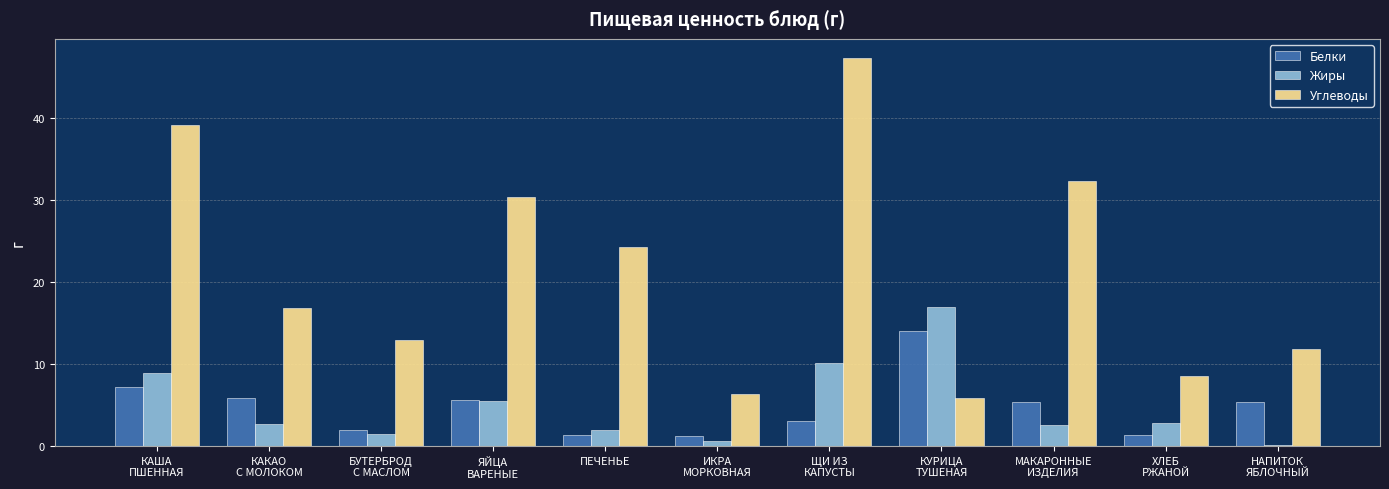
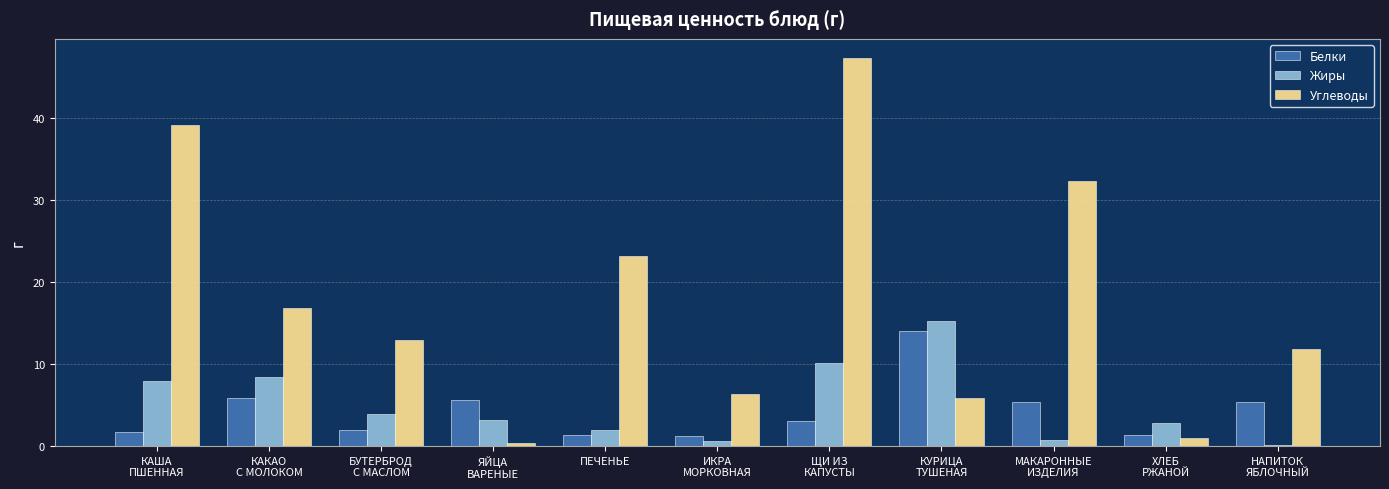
  {
    "Белки": {
-     "КАША ПШЕННАЯ": 7,
+     "КАША ПШЕННАЯ": 2,
      "КАКАО С МОЛОКОМ": 6,
      "БУТЕРБРОД С МАСЛОМ": 2,
      "ЯЙЦА ВАРЕНЫЕ": 6,
      "ПЕЧЕНЬЕ": 1,
      "ИКРА МОРКОВНАЯ": 1,
      "ЩИ ИЗ КАПУСТЫ": 3,
      "КУРИЦА ТУШЕНАЯ": 14,
      "МАКАРОННЫЕ ИЗДЕЛИЯ": 5,
      "ХЛЕБ РЖАНОЙ": 1,
      "НАПИТОК ЯБЛОЧНЫЙ": 5
    },
    "Жиры": {
-     "КАША ПШЕННАЯ": 9,
-     "КАКАО С МОЛОКОМ": 3,
-     "БУТЕРБРОД С МАСЛОМ": 1,
-     "ЯЙЦА ВАРЕНЫЕ": 6,
+     "КАША ПШЕННАЯ": 8,
+     "КАКАО С МОЛОКОМ": 8,
+     "БУТЕРБРОД С МАСЛОМ": 4,
+     "ЯЙЦА ВАРЕНЫЕ": 3,
      "ПЕЧЕНЬЕ": 2,
      "ИКРА МОРКОВНАЯ": 1,
      "ЩИ ИЗ КАПУСТЫ": 10,
-     "КУРИЦА ТУШЕНАЯ": 17,
-     "МАКАРОННЫЕ ИЗДЕЛИЯ": 3,
+     "КУРИЦА ТУШЕНАЯ": 15,
+     "МАКАРОННЫЕ ИЗДЕЛИЯ": 1,
      "ХЛЕБ РЖАНОЙ": 3
    },
    "Углеводы": {
      "КАША ПШЕННАЯ": 39,
      "КАКАО С МОЛОКОМ": 17,
      "БУТЕРБРОД С МАСЛОМ": 13,
-     "ЯЙЦА ВАРЕНЫЕ": 30,
-     "ПЕЧЕНЬЕ": 24,
+     "ЯЙЦА ВАРЕНЫЕ": 0,
+     "ПЕЧЕНЬЕ": 23,
      "ИКРА МОРКОВНАЯ": 6,
      "ЩИ ИЗ КАПУСТЫ": 47,
      "КУРИЦА ТУШЕНАЯ": 6,
      "МАКАРОННЫЕ ИЗДЕЛИЯ": 32,
-     "ХЛЕБ РЖАНОЙ": 9,
+     "ХЛЕБ РЖАНОЙ": 1,
      "НАПИТОК ЯБЛОЧНЫЙ": 12
    }
  }
